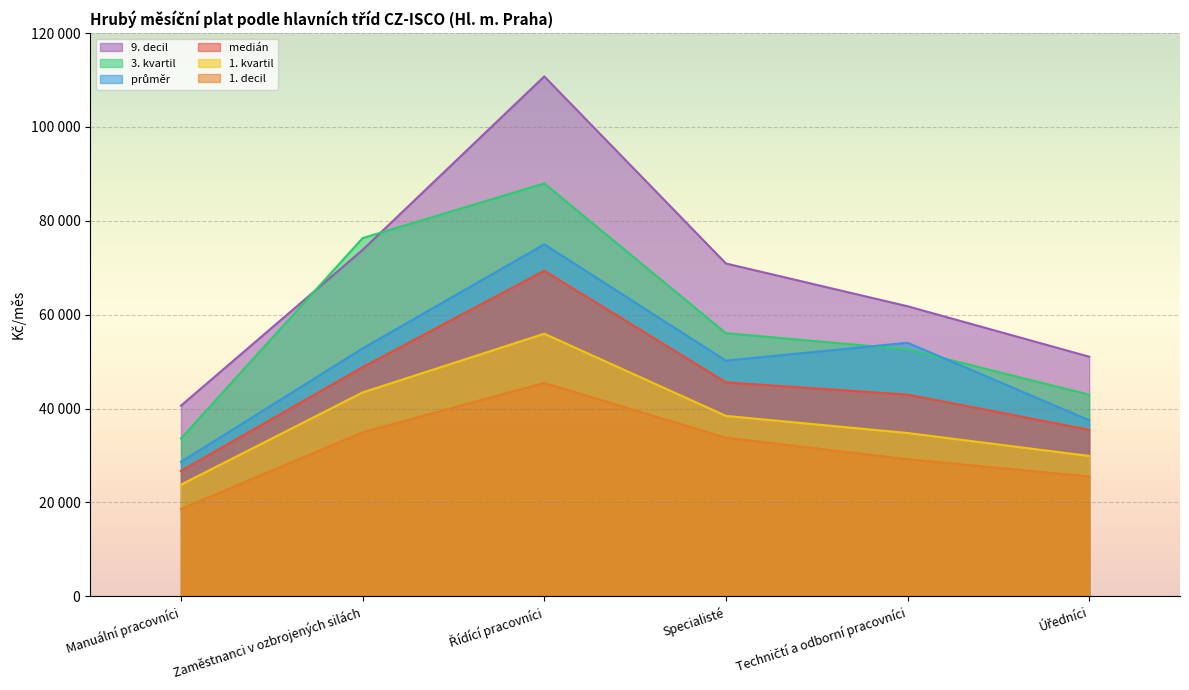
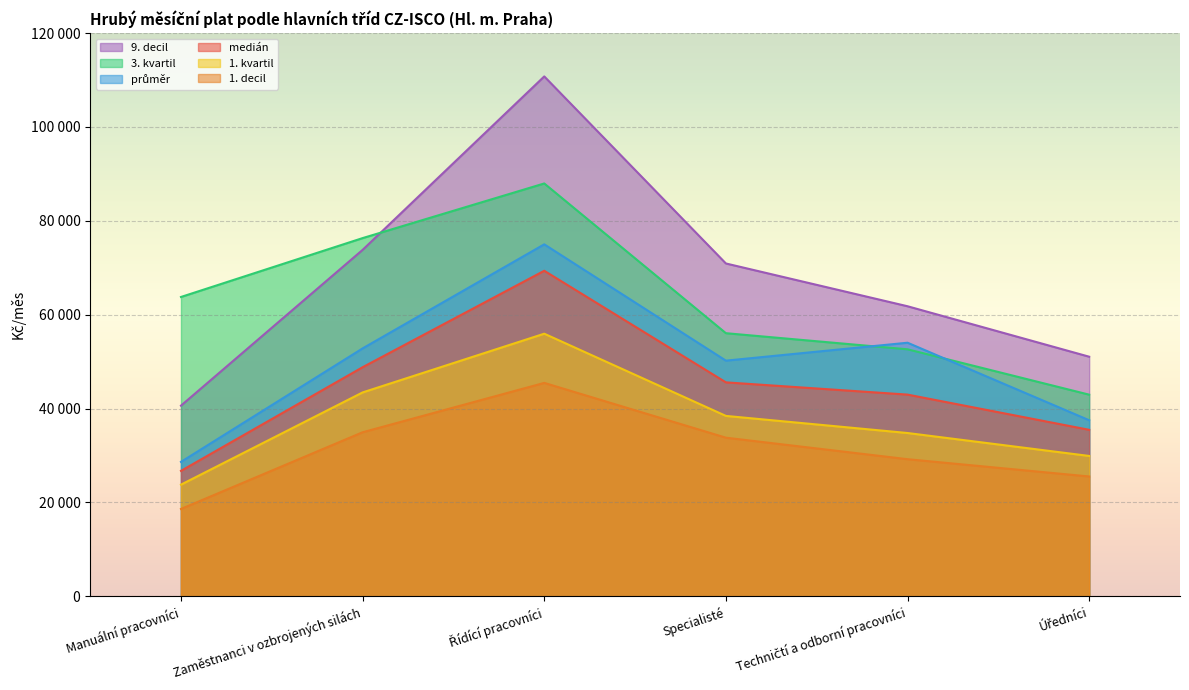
  {
    "9. decil": {
      "Manuální pracovníci": 41000,
      "Zaměstnanci v ozbrojených silách": 74000,
      "Řídící pracovníci": 111000,
      "Specialisté": 71000,
      "Techničtí a odborní pracovníci": 62000,
      "Úředníci": 51000
    },
    "3. kvartil": {
-     "Manuální pracovníci": 34000,
+     "Manuální pracovníci": 64000,
      "Zaměstnanci v ozbrojených silách": 76000,
      "Řídící pracovníci": 88000,
      "Specialisté": 56000,
      "Techničtí a odborní pracovníci": 53000,
      "Úředníci": 43000
    },
    "průměr": {
      "Manuální pracovníci": 29000,
      "Zaměstnanci v ozbrojených silách": 53000,
      "Řídící pracovníci": 75000,
      "Specialisté": 50000,
      "Techničtí a odborní pracovníci": 54000,
      "Úředníci": 38000
    },
    "1. kvartil": {
      "Manuální pracovníci": 24000,
      "Zaměstnanci v ozbrojených silách": 43000,
      "Řídící pracovníci": 56000,
      "Specialisté": 38000,
      "Techničtí a odborní pracovníci": 35000,
      "Úředníci": 30000
    }
  }
